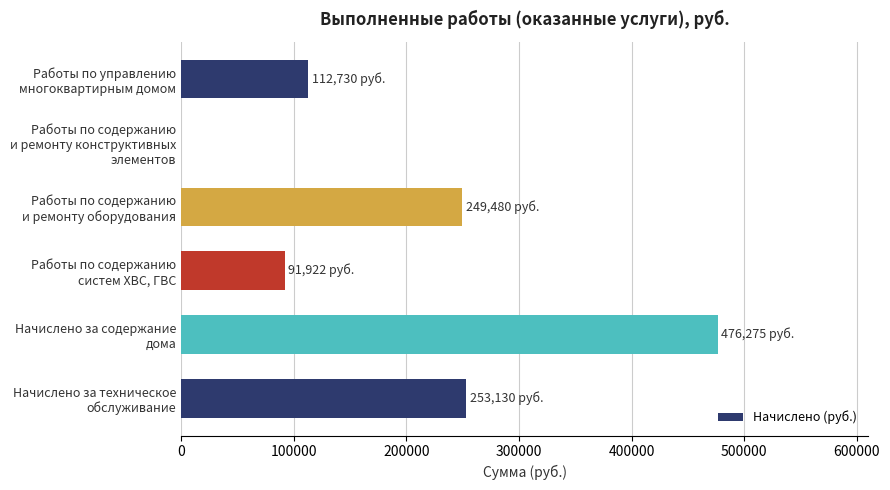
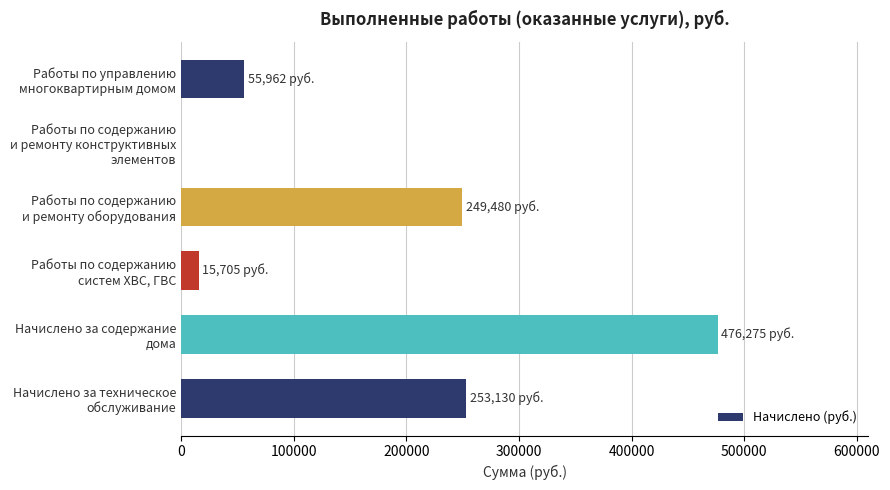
  {
-   "Работы по управлению многоквартирным домом": "112,730",
+   "Работы по управлению многоквартирным домом": "55,962",
    "Работы по содержанию и ремонту оборудования": "249,480",
-   "Работы по содержанию систем ХВС, ГВС": "91,922",
+   "Работы по содержанию систем ХВС, ГВС": "15,705",
    "Начислено за содержание дома": "476,275",
    "Начислено за техническое обслуживание": "253,130"
  }
